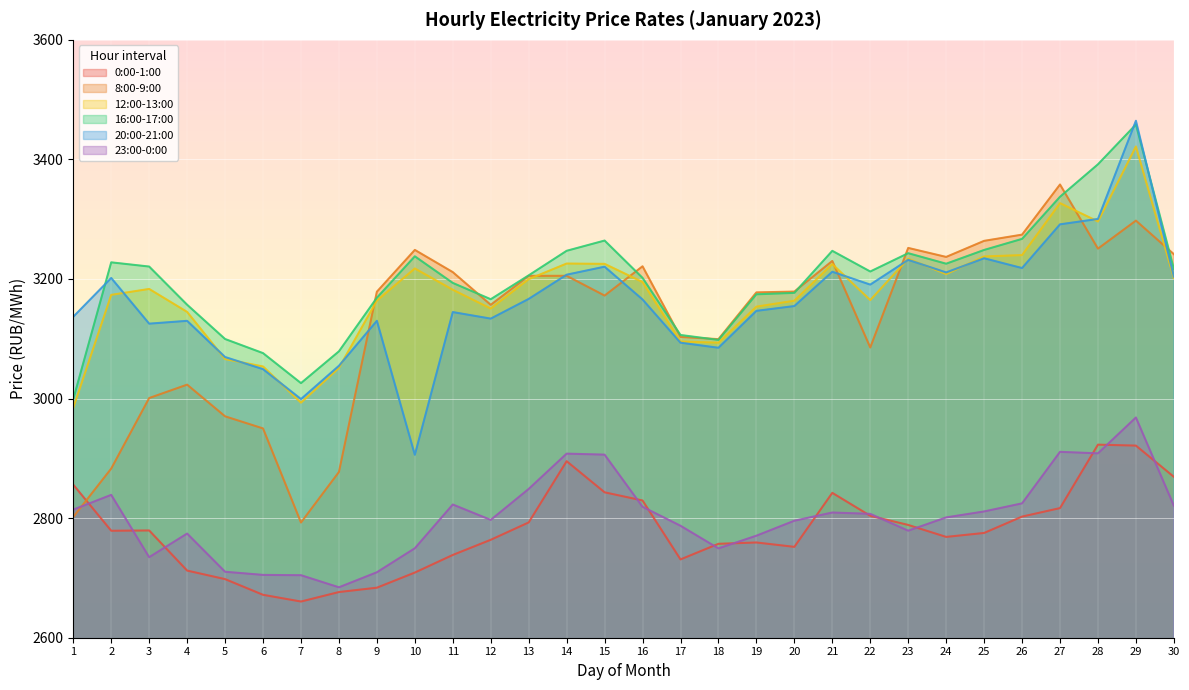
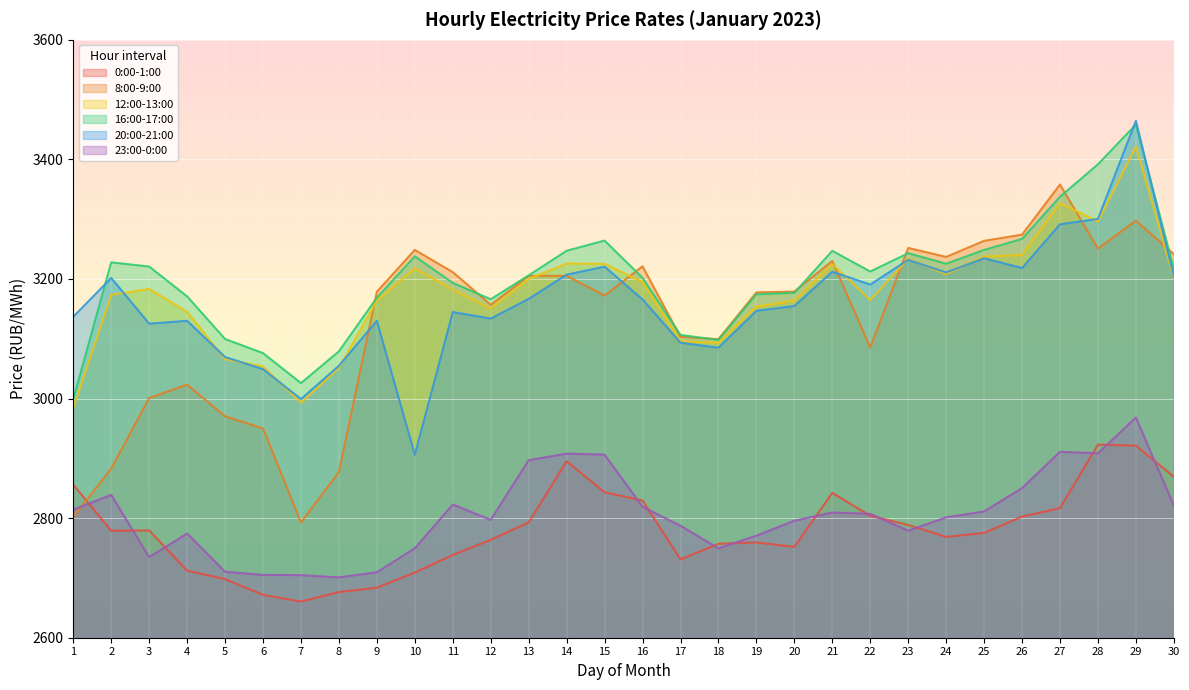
  {
    "16:00-17:00": {
      "1": 3000,
      "2": 3230,
      "3": 3220,
-     "4": 3160,
+     "4": 3170,
      "5": 3100,
      "6": 3080,
      "7": 3030,
      "8": 3080,
      "9": 3170,
      "10": 3240,
      "11": 3190,
      "12": 3170,
      "14": 3250,
      "15": 3260,
      "16": 3200,
      "21": 3250,
      "22": 3210,
      "23": 3240,
      "24": 3230,
      "25": 3250,
      "26": 3270,
      "27": 3340,
      "28": 3390,
      "29": 3460,
      "30": 3220
    },
    "20:00-21:00": {
      "1": 3140,
      "2": 3200,
      "3": 3130,
      "4": 3130,
      "6": 3050,
      "7": 3000,
      "9": 3130,
      "10": 2910,
      "11": 3140,
      "12": 3130,
      "13": 3170,
      "15": 3220,
      "16": 3170,
      "18": 3080,
      "19": 3150,
      "20": 3150,
      "21": 3210,
      "22": 3190,
      "26": 3220,
      "27": 3290,
      "28": 3300,
      "29": 3460
    },
    "23:00-0:00": {
      "1": 2810,
      "2": 2840,
      "3": 2730,
      "4": 2770,
      "5": 2710,
      "6": 2710,
      "7": 2700,
-     "8": 2680,
+     "8": 2700,
      "9": 2710,
      "10": 2750,
      "11": 2820,
      "12": 2800,
-     "13": 2850,
+     "13": 2900,
      "14": 2910,
      "15": 2910,
      "16": 2820,
      "17": 2790,
      "18": 2750,
      "19": 2770,
      "20": 2800,
      "21": 2810,
      "23": 2780,
      "24": 2800,
      "25": 2810,
-     "26": 2820,
+     "26": 2850,
      "27": 2910,
      "28": 2910,
      "29": 2970,
      "30": 2820
    }
  }
